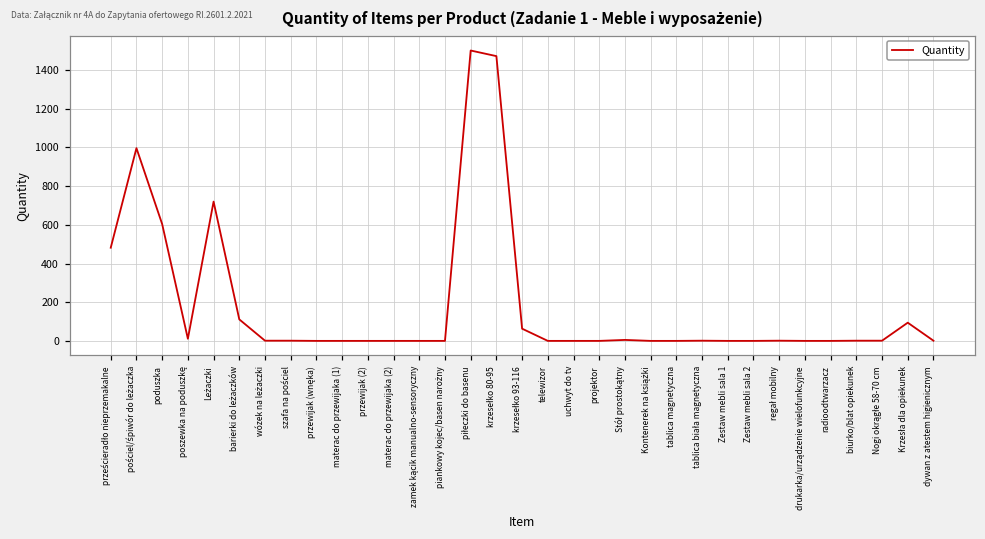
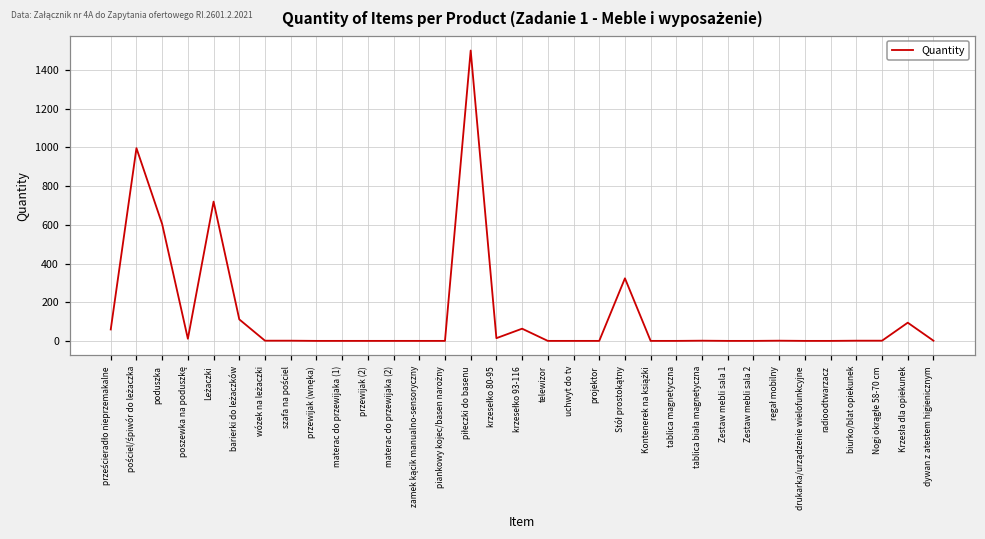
  {
-   "prześcieradło nieprzemakalne": 480,
+   "prześcieradło nieprzemakalne": 60,
    "pościel/śpiwór do leżaczka": 1000,
    "poduszka": 600,
    "poszewka na poduszkę": 10,
    "Leżaczki": 720,
    "barierki do leżaczków": 110,
    "wózek na leżaczki": 0,
    "szafa na pościel": 0,
    "przewijak (wnęka)": 0,
    "materac do przewijaka (1)": 0,
    "przewijak (2)": 0,
    "materac do przewijaka (2)": 0,
    "zamek kącik manualno-sensoryczny": 0,
    "piankowy kojec/basen narożny": 0,
    "piłeczki do basenu": 1500,
-   "krzesełko 80-95": 1470,
+   "krzesełko 80-95": 20,
    "krzesełko 93-116": 60,
    "telewizor": 0,
    "uchwyt do tv": 0,
    "projektor": 0,
-   "Stół prostokątny": 10,
+   "Stół prostokątny": 320,
    "Kontenerek na książki": 0,
    "tablica magnetyczna": 0,
    "tablica biała magnetyczna": 0,
    "Zestaw mebli sala 1": 0,
    "Zestaw mebli sala 2": 0,
    "regał mobilny": 0,
    "drukarka/urządzenie wielofunkcyjne": 0,
    "radioodtwarzacz": 0,
    "biurko/blat opiekunek": 0,
    "Nogi okrągłe 58-70 cm": 0,
    "Krzesła dla opiekunek": 100,
    "dywan z atestem higienicznym": 0
  }
